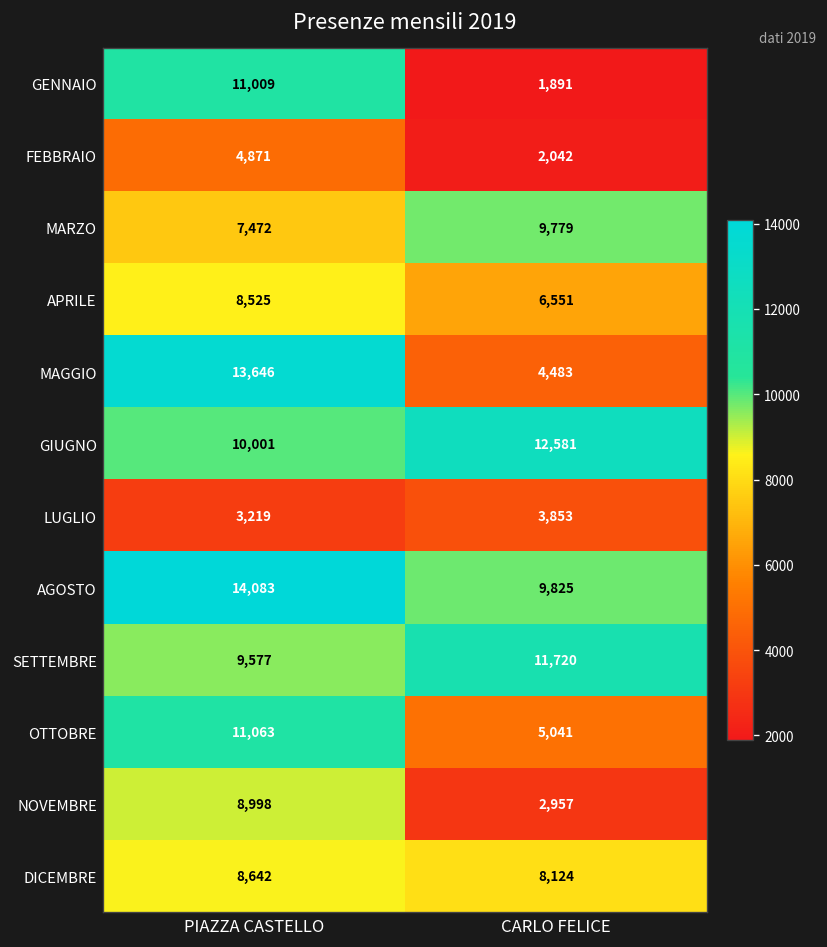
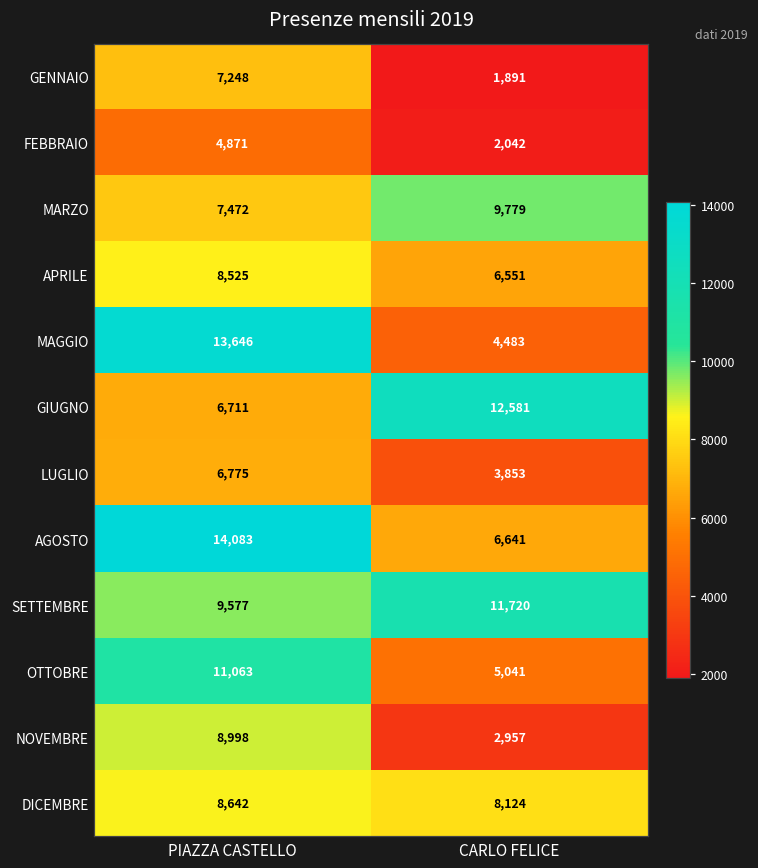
  {
    "GENNAIO": {
-     "PIAZZA CASTELLO": "11,009",
+     "PIAZZA CASTELLO": "7,248",
      "CARLO FELICE": "1,891"
    },
    "FEBBRAIO": {
      "PIAZZA CASTELLO": "4,871",
      "CARLO FELICE": "2,042"
    },
    "MARZO": {
      "PIAZZA CASTELLO": "7,472",
      "CARLO FELICE": "9,779"
    },
    "APRILE": {
      "PIAZZA CASTELLO": "8,525",
      "CARLO FELICE": "6,551"
    },
    "MAGGIO": {
      "PIAZZA CASTELLO": "13,646",
      "CARLO FELICE": "4,483"
    },
    "GIUGNO": {
-     "PIAZZA CASTELLO": "10,001",
+     "PIAZZA CASTELLO": "6,711",
      "CARLO FELICE": "12,581"
    },
    "LUGLIO": {
-     "PIAZZA CASTELLO": "3,219",
+     "PIAZZA CASTELLO": "6,775",
      "CARLO FELICE": "3,853"
    },
    "AGOSTO": {
      "PIAZZA CASTELLO": "14,083",
-     "CARLO FELICE": "9,825"
+     "CARLO FELICE": "6,641"
    },
    "SETTEMBRE": {
      "PIAZZA CASTELLO": "9,577",
      "CARLO FELICE": "11,720"
    },
    "OTTOBRE": {
      "PIAZZA CASTELLO": "11,063",
      "CARLO FELICE": "5,041"
    },
    "NOVEMBRE": {
      "PIAZZA CASTELLO": "8,998",
      "CARLO FELICE": "2,957"
    },
    "DICEMBRE": {
      "PIAZZA CASTELLO": "8,642",
      "CARLO FELICE": "8,124"
    }
  }
